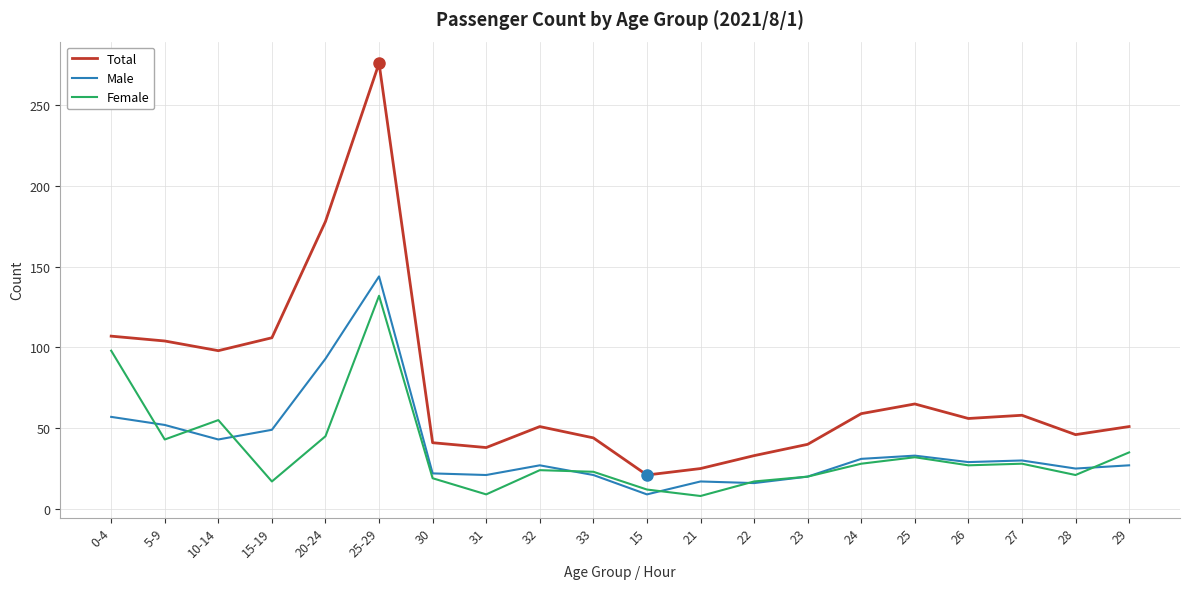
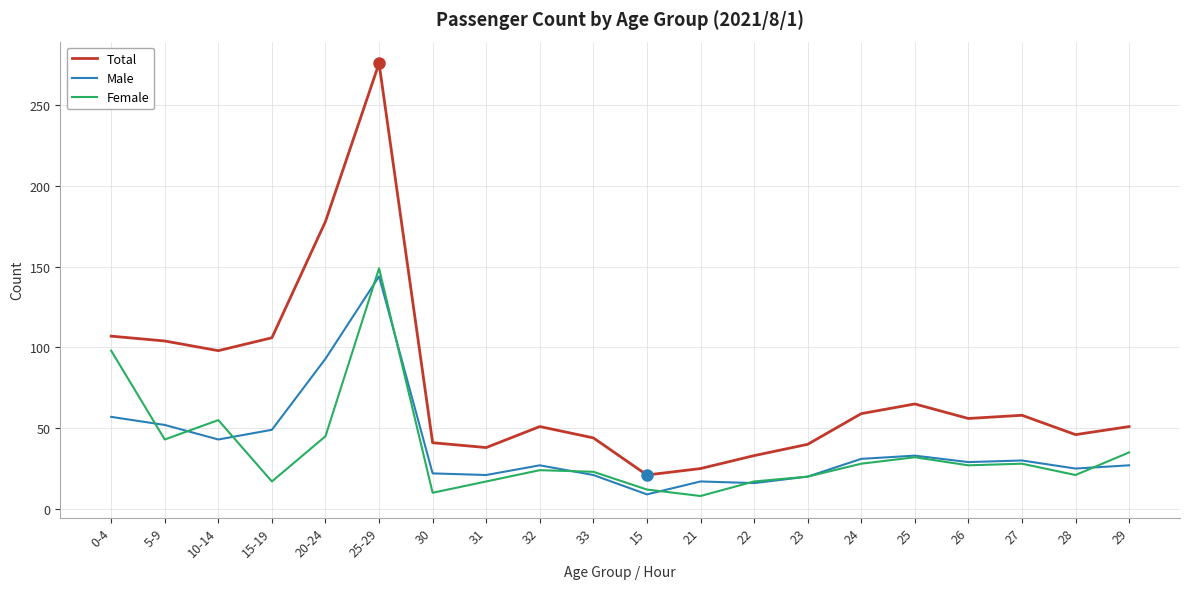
  {
    "Female": {
      "0-4": 98,
      "5-9": 43,
      "10-14": 55,
      "15-19": 17,
      "20-24": 45,
-     "25-29": 132,
-     "30": 19,
-     "31": 9,
+     "25-29": 149,
+     "30": 10,
+     "31": 17,
      "32": 24,
      "33": 23,
      "15": 12,
      "21": 8,
      "24": 28,
      "26": 27,
      "27": 28,
      "28": 21,
      "29": 35
    }
  }
